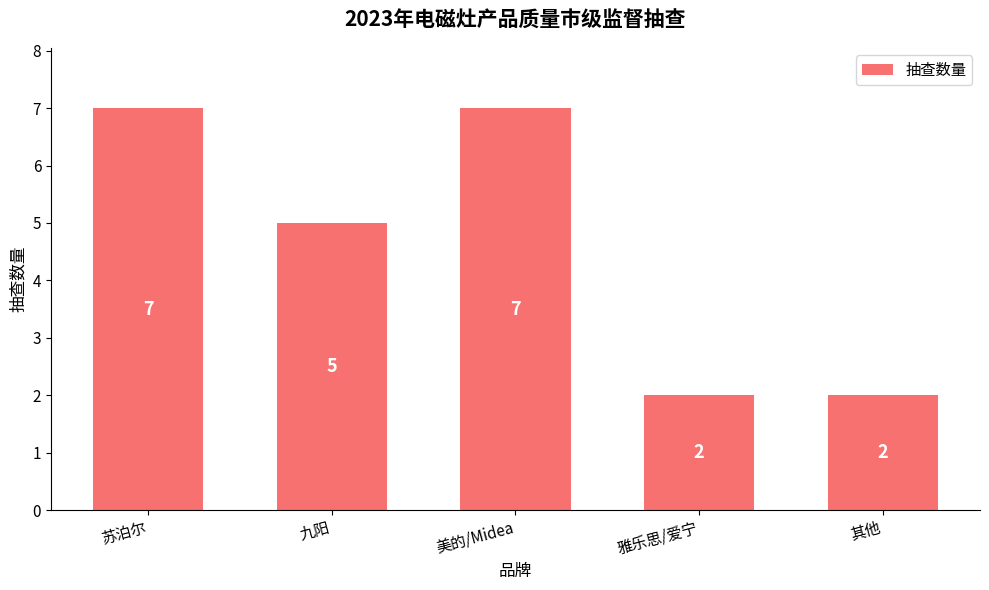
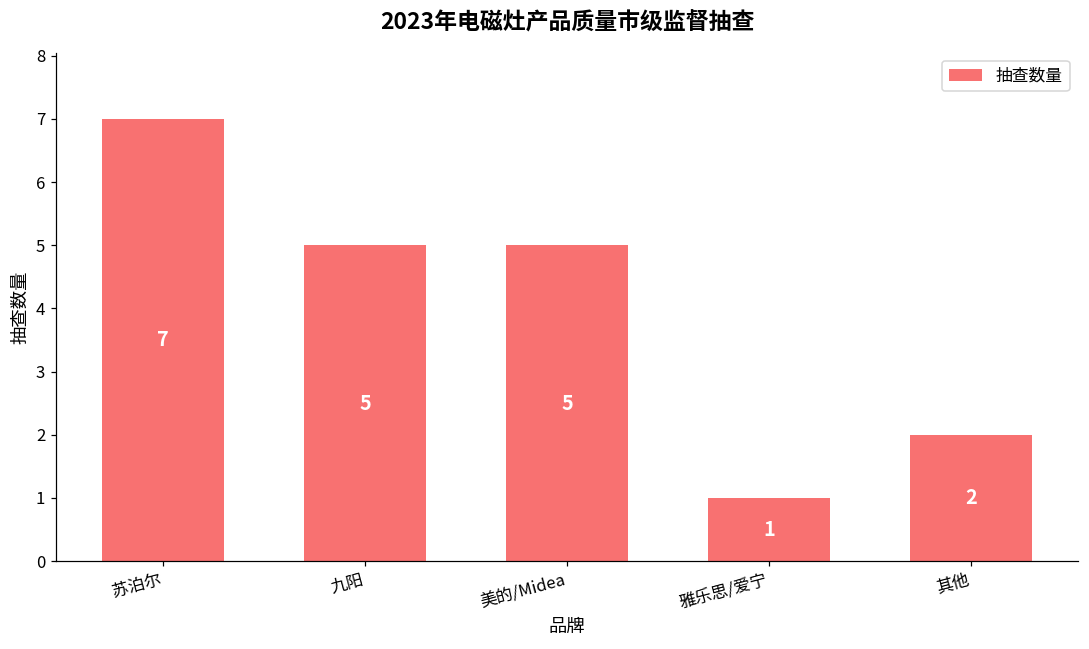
  {
    "苏泊尔": 7,
    "九阳": 5,
-   "美的/Midea": 7,
-   "雅乐思/爱宁": 2,
+   "美的/Midea": 5,
+   "雅乐思/爱宁": 1,
    "其他": 2
  }
